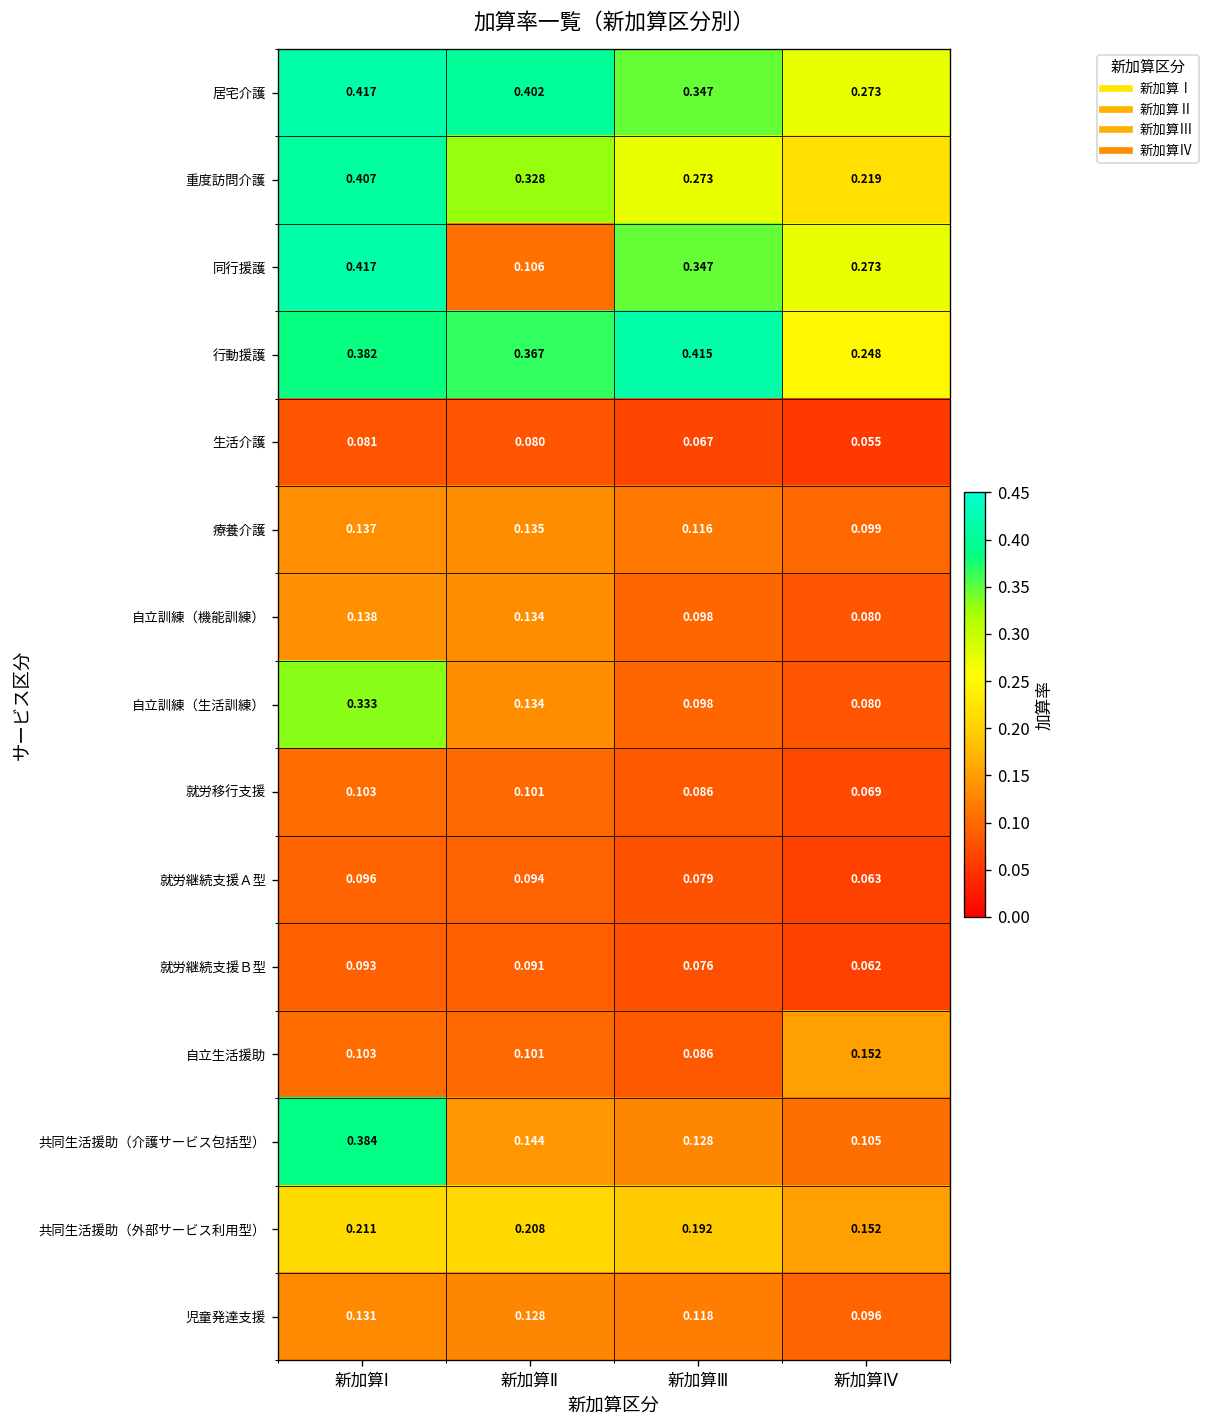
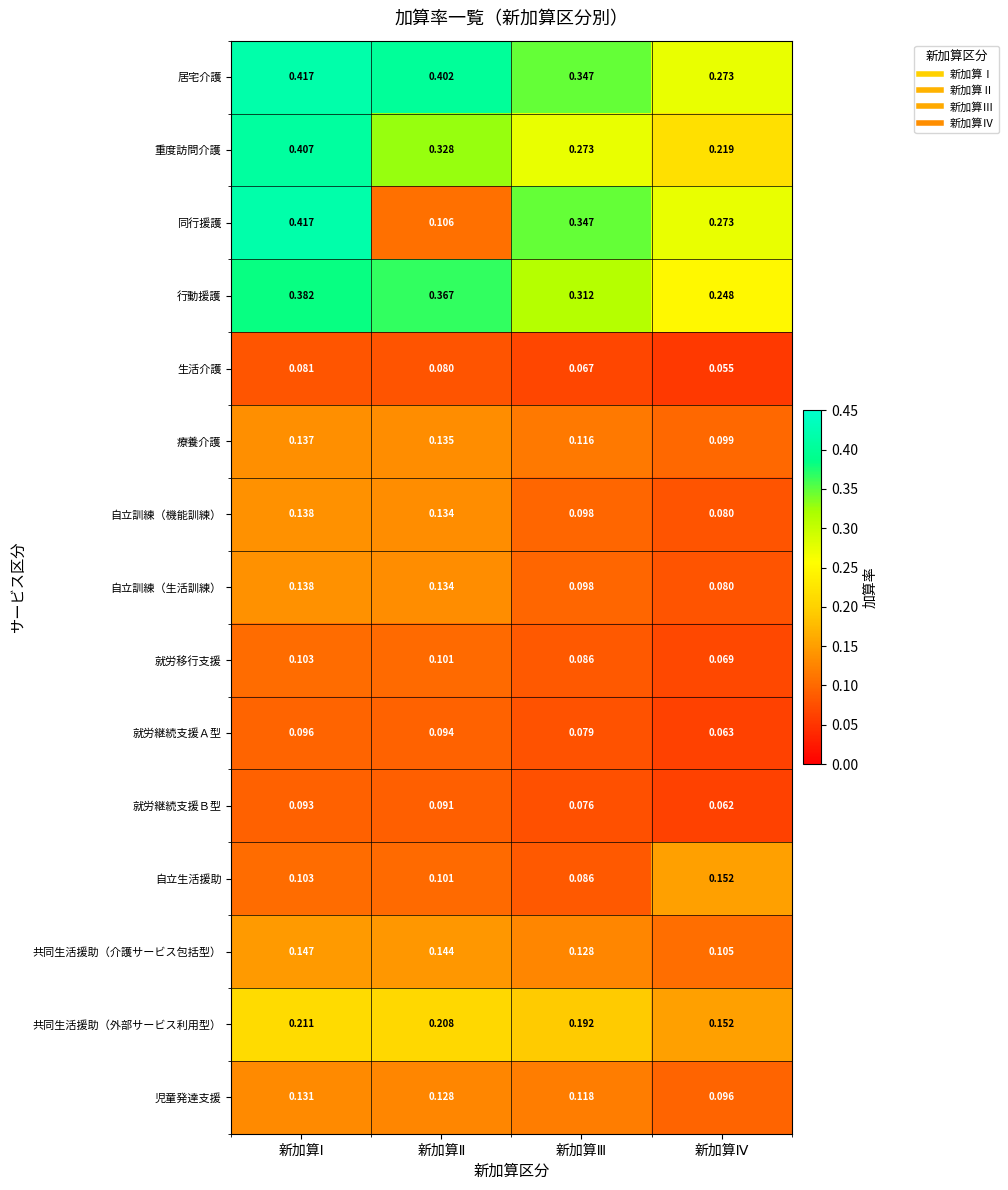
  {
    "居宅介護": {
      "新加算Ⅰ": 0.417,
      "新加算Ⅱ": 0.402,
      "新加算Ⅲ": 0.347,
      "新加算Ⅳ": 0.273
    },
    "重度訪問介護": {
      "新加算Ⅰ": 0.407,
      "新加算Ⅱ": 0.328,
      "新加算Ⅲ": 0.273,
      "新加算Ⅳ": 0.219
    },
    "同行援護": {
      "新加算Ⅰ": 0.417,
      "新加算Ⅱ": 0.106,
      "新加算Ⅲ": 0.347,
      "新加算Ⅳ": 0.273
    },
    "行動援護": {
      "新加算Ⅰ": 0.382,
      "新加算Ⅱ": 0.367,
-     "新加算Ⅲ": 0.415,
+     "新加算Ⅲ": 0.312,
      "新加算Ⅳ": 0.248
    },
    "生活介護": {
      "新加算Ⅰ": 0.081,
      "新加算Ⅱ": 0.080,
      "新加算Ⅲ": 0.067,
      "新加算Ⅳ": 0.055
    },
    "療養介護": {
      "新加算Ⅰ": 0.137,
      "新加算Ⅱ": 0.135,
      "新加算Ⅲ": 0.116,
      "新加算Ⅳ": 0.099
    },
    "自立訓練（機能訓練）": {
      "新加算Ⅰ": 0.138,
      "新加算Ⅱ": 0.134,
      "新加算Ⅲ": 0.098,
      "新加算Ⅳ": 0.080
    },
    "自立訓練（生活訓練）": {
-     "新加算Ⅰ": 0.333,
+     "新加算Ⅰ": 0.138,
      "新加算Ⅱ": 0.134,
      "新加算Ⅲ": 0.098,
      "新加算Ⅳ": 0.080
    },
    "就労移行支援": {
      "新加算Ⅰ": 0.103,
      "新加算Ⅱ": 0.101,
      "新加算Ⅲ": 0.086,
      "新加算Ⅳ": 0.069
    },
    "就労継続支援Ａ型": {
      "新加算Ⅰ": 0.096,
      "新加算Ⅱ": 0.094,
      "新加算Ⅲ": 0.079,
      "新加算Ⅳ": 0.063
    },
    "就労継続支援Ｂ型": {
      "新加算Ⅰ": 0.093,
      "新加算Ⅱ": 0.091,
      "新加算Ⅲ": 0.076,
      "新加算Ⅳ": 0.062
    },
    "自立生活援助": {
      "新加算Ⅰ": 0.103,
      "新加算Ⅱ": 0.101,
      "新加算Ⅲ": 0.086,
      "新加算Ⅳ": 0.152
    },
    "共同生活援助（介護サービス包括型）": {
-     "新加算Ⅰ": 0.384,
+     "新加算Ⅰ": 0.147,
      "新加算Ⅱ": 0.144,
      "新加算Ⅲ": 0.128,
      "新加算Ⅳ": 0.105
    },
    "共同生活援助（外部サービス利用型）": {
      "新加算Ⅰ": 0.211,
      "新加算Ⅱ": 0.208,
      "新加算Ⅲ": 0.192,
      "新加算Ⅳ": 0.152
    },
    "児童発達支援": {
      "新加算Ⅰ": 0.131,
      "新加算Ⅱ": 0.128,
      "新加算Ⅲ": 0.118,
      "新加算Ⅳ": 0.096
    }
  }
